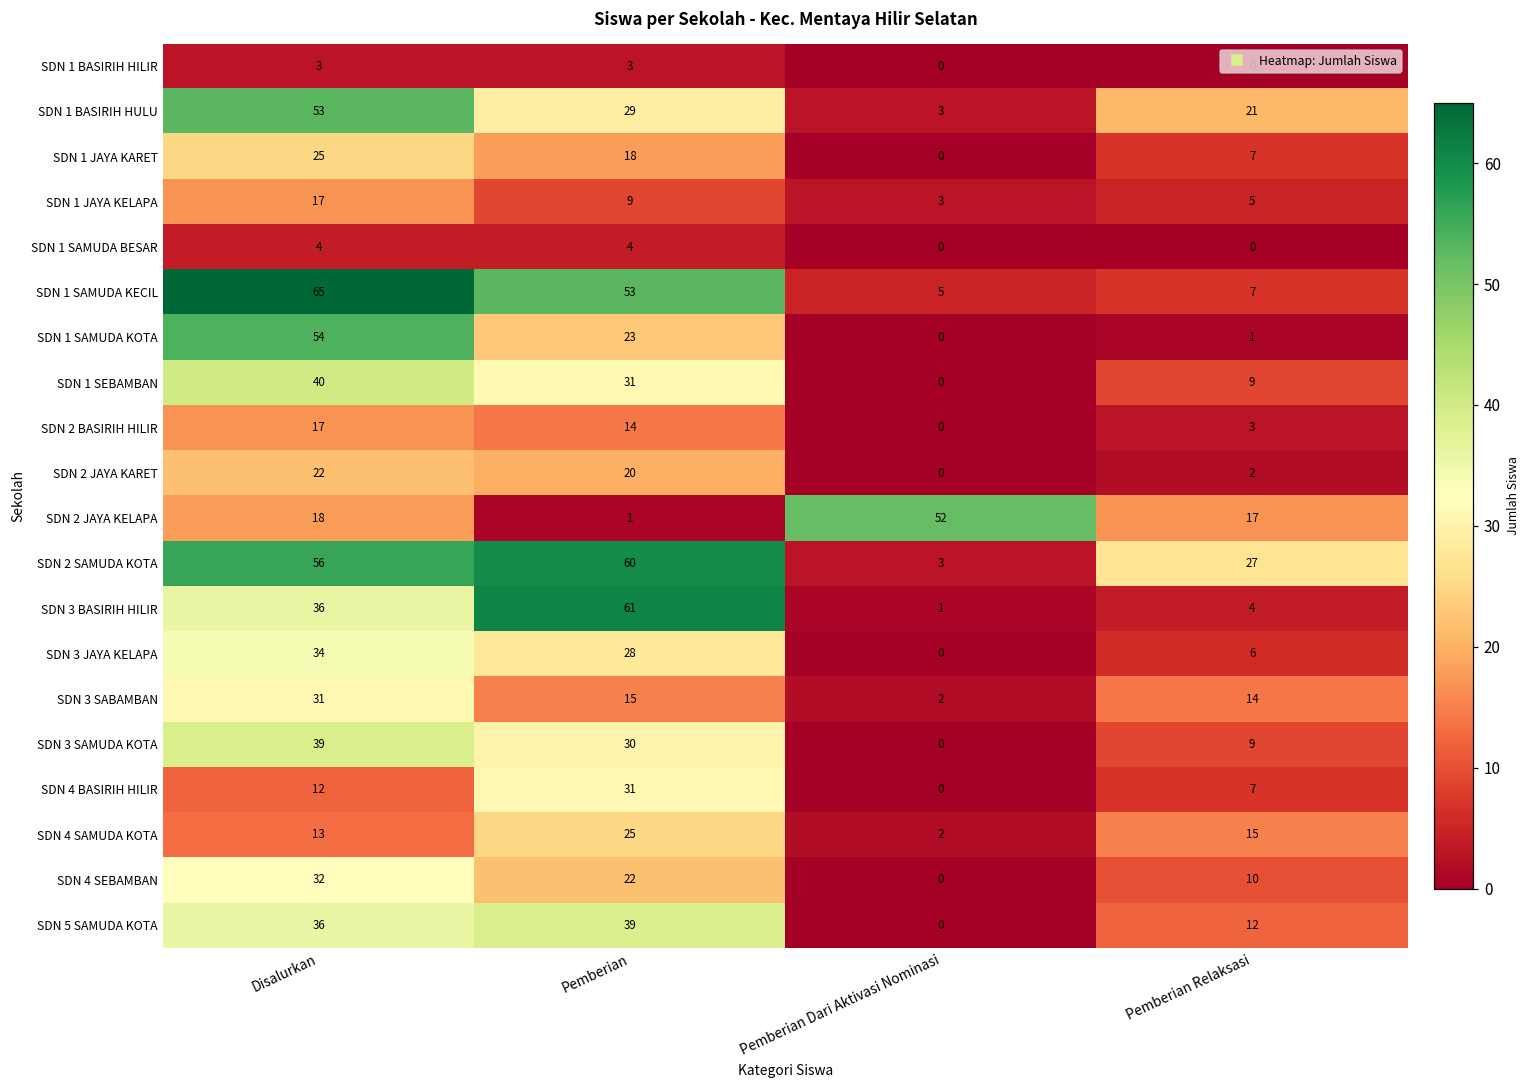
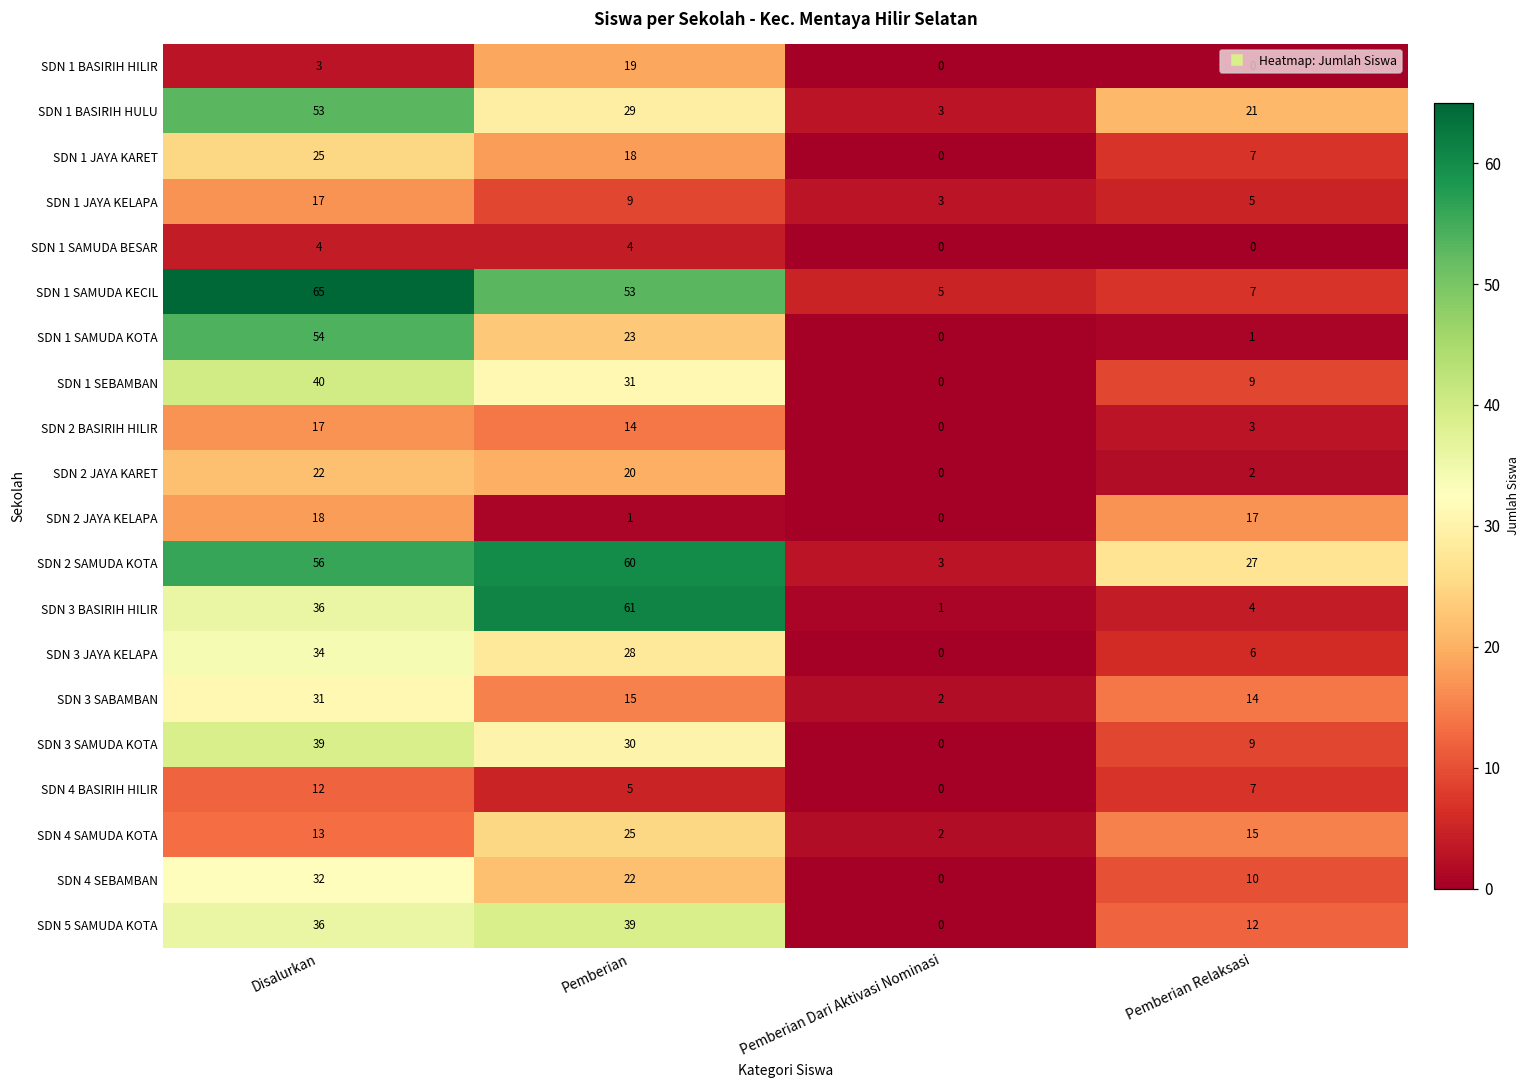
  {
    "SDN 1 BASIRIH HILIR": {
      "Disalurkan": 3,
-     "Pemberian": 3,
+     "Pemberian": 19,
      "Pemberian Dari Aktivasi Nominasi": 0
    },
    "SDN 1 BASIRIH HULU": {
      "Disalurkan": 53,
      "Pemberian": 29,
      "Pemberian Dari Aktivasi Nominasi": 3,
      "Pemberian Relaksasi": 21
    },
    "SDN 1 JAYA KARET": {
      "Disalurkan": 25,
      "Pemberian": 18,
      "Pemberian Dari Aktivasi Nominasi": 0,
      "Pemberian Relaksasi": 7
    },
    "SDN 1 JAYA KELAPA": {
      "Disalurkan": 17,
      "Pemberian": 9,
      "Pemberian Dari Aktivasi Nominasi": 3,
      "Pemberian Relaksasi": 5
    },
    "SDN 1 SAMUDA BESAR": {
      "Disalurkan": 4,
      "Pemberian": 4,
      "Pemberian Dari Aktivasi Nominasi": 0,
      "Pemberian Relaksasi": 0
    },
    "SDN 1 SAMUDA KECIL": {
      "Disalurkan": 65,
      "Pemberian": 53,
      "Pemberian Dari Aktivasi Nominasi": 5,
      "Pemberian Relaksasi": 7
    },
    "SDN 1 SAMUDA KOTA": {
      "Disalurkan": 54,
      "Pemberian": 23,
      "Pemberian Dari Aktivasi Nominasi": 0,
      "Pemberian Relaksasi": 1
    },
    "SDN 1 SEBAMBAN": {
      "Disalurkan": 40,
      "Pemberian": 31,
      "Pemberian Dari Aktivasi Nominasi": 0,
      "Pemberian Relaksasi": 9
    },
    "SDN 2 BASIRIH HILIR": {
      "Disalurkan": 17,
      "Pemberian": 14,
      "Pemberian Dari Aktivasi Nominasi": 0,
      "Pemberian Relaksasi": 3
    },
    "SDN 2 JAYA KARET": {
      "Disalurkan": 22,
      "Pemberian": 20,
      "Pemberian Dari Aktivasi Nominasi": 0,
      "Pemberian Relaksasi": 2
    },
    "SDN 2 JAYA KELAPA": {
      "Disalurkan": 18,
      "Pemberian": 1,
-     "Pemberian Dari Aktivasi Nominasi": 52,
+     "Pemberian Dari Aktivasi Nominasi": 0,
      "Pemberian Relaksasi": 17
    },
    "SDN 2 SAMUDA KOTA": {
      "Disalurkan": 56,
      "Pemberian": 60,
      "Pemberian Dari Aktivasi Nominasi": 3,
      "Pemberian Relaksasi": 27
    },
    "SDN 3 BASIRIH HILIR": {
      "Disalurkan": 36,
      "Pemberian": 61,
      "Pemberian Dari Aktivasi Nominasi": 1,
      "Pemberian Relaksasi": 4
    },
    "SDN 3 JAYA KELAPA": {
      "Disalurkan": 34,
      "Pemberian": 28,
      "Pemberian Dari Aktivasi Nominasi": 0,
      "Pemberian Relaksasi": 6
    },
    "SDN 3 SABAMBAN": {
      "Disalurkan": 31,
      "Pemberian": 15,
      "Pemberian Dari Aktivasi Nominasi": 2,
      "Pemberian Relaksasi": 14
    },
    "SDN 3 SAMUDA KOTA": {
      "Disalurkan": 39,
      "Pemberian": 30,
      "Pemberian Dari Aktivasi Nominasi": 0,
      "Pemberian Relaksasi": 9
    },
    "SDN 4 BASIRIH HILIR": {
      "Disalurkan": 12,
-     "Pemberian": 31,
+     "Pemberian": 5,
      "Pemberian Dari Aktivasi Nominasi": 0,
      "Pemberian Relaksasi": 7
    },
    "SDN 4 SAMUDA KOTA": {
      "Disalurkan": 13,
      "Pemberian": 25,
      "Pemberian Dari Aktivasi Nominasi": 2,
      "Pemberian Relaksasi": 15
    },
    "SDN 4 SEBAMBAN": {
      "Disalurkan": 32,
      "Pemberian": 22,
      "Pemberian Dari Aktivasi Nominasi": 0,
      "Pemberian Relaksasi": 10
    },
    "SDN 5 SAMUDA KOTA": {
      "Disalurkan": 36,
      "Pemberian": 39,
      "Pemberian Dari Aktivasi Nominasi": 0,
      "Pemberian Relaksasi": 12
    }
  }
